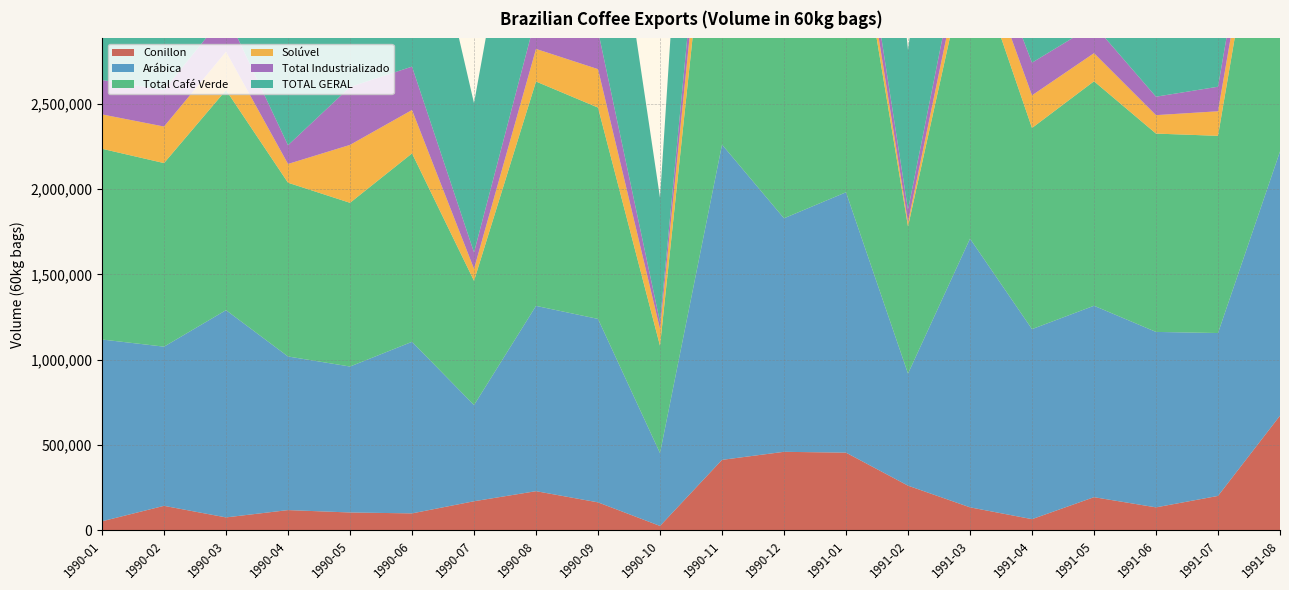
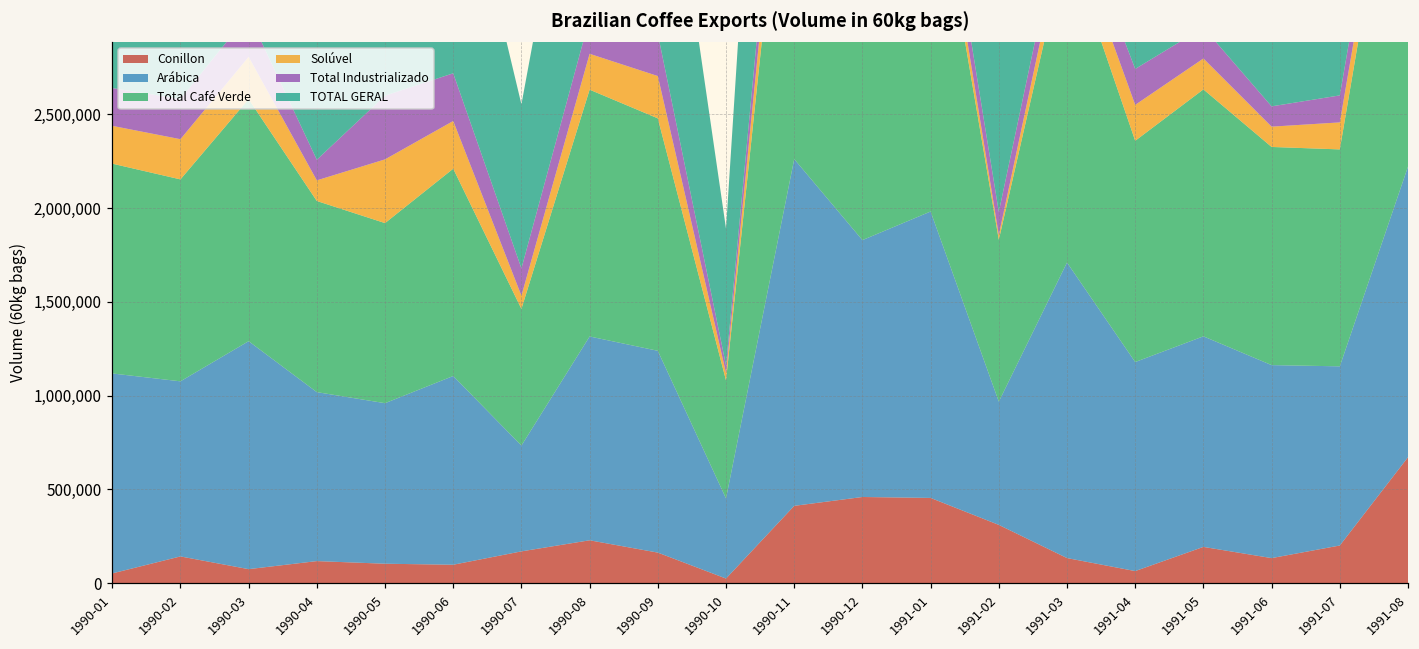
  {
    "Conillon": {
      "1990-01": "50,000",
      "1990-02": "140,000",
      "1990-03": "80,000",
      "1990-04": "120,000",
      "1990-05": "100,000",
      "1990-06": "100,000",
      "1990-07": "170,000",
      "1990-08": "230,000",
      "1990-09": "160,000",
      "1990-10": "30,000",
      "1990-11": "410,000",
      "1990-12": "460,000",
      "1991-01": "450,000",
-     "1991-02": "260,000",
+     "1991-02": "310,000",
      "1991-03": "130,000",
      "1991-04": "60,000",
      "1991-05": "190,000",
      "1991-06": "130,000",
      "1991-07": "200,000",
      "1991-08": "670,000"
    },
    "Arábica": {
      "1990-01": "1,070,000",
      "1990-02": "930,000",
      "1990-03": "1,220,000",
      "1990-04": "900,000",
      "1990-05": "860,000",
      "1990-06": "1,010,000",
      "1990-07": "560,000",
      "1990-08": "1,090,000",
      "1990-09": "1,080,000",
      "1990-10": "430,000",
      "1990-11": "1,850,000",
      "1990-12": "1,370,000",
      "1991-01": "1,530,000",
      "1991-02": "660,000",
      "1991-03": "1,580,000",
      "1991-04": "1,110,000",
      "1991-05": "1,120,000",
      "1991-06": "1,030,000",
      "1991-07": "950,000",
      "1991-08": "1,550,000"
    },
    "Solúvel": {
      "1990-01": "200,000",
      "1990-02": "210,000",
      "1990-04": "110,000",
      "1990-05": "340,000",
      "1990-06": "250,000",
      "1990-07": "70,000",
      "1990-08": "190,000",
      "1990-09": "230,000",
-     "1990-10": "100,000",
+     "1990-10": "40,000",
      "1991-02": "30,000",
      "1991-04": "190,000",
      "1991-05": "160,000",
      "1991-06": "110,000",
      "1991-07": "140,000"
    },
    "Total Industrializado": {
      "1990-01": "200,000",
      "1990-04": "110,000",
      "1990-06": "250,000",
-     "1990-07": "100,000",
+     "1990-07": "150,000",
      "1990-10": "40,000",
-     "1991-02": "70,000",
+     "1991-02": "120,000",
      "1991-04": "190,000",
      "1991-06": "110,000",
      "1991-07": "140,000"
    }
  }
